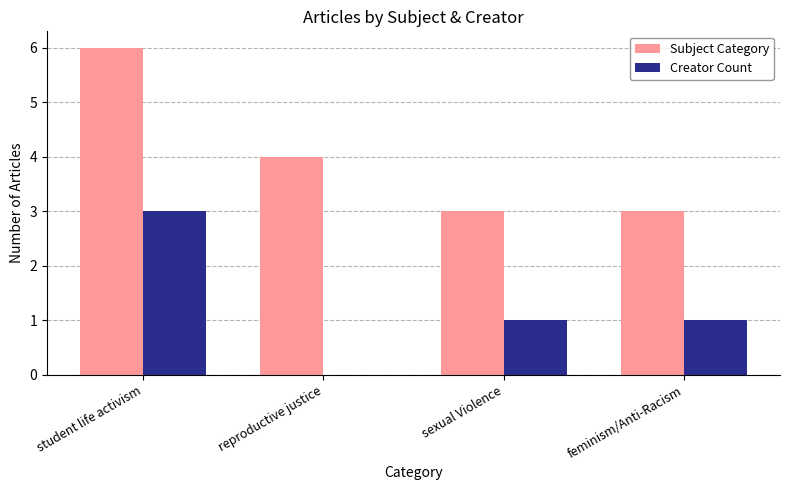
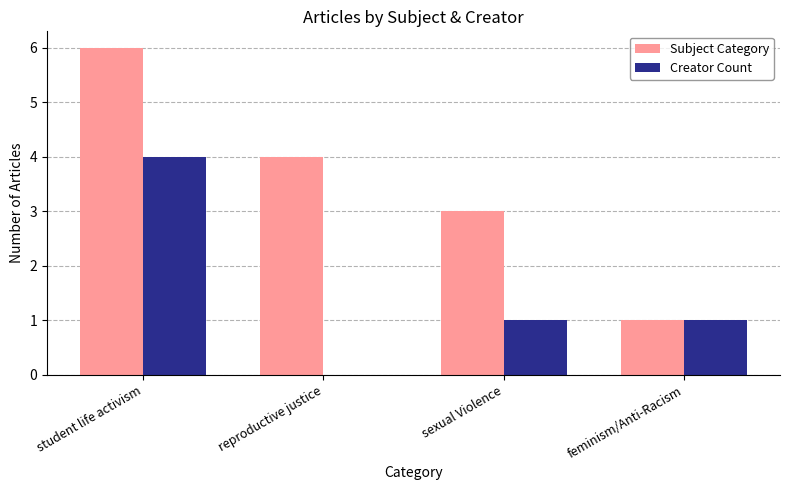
  {
    "Subject Category": {
      "student life activism": 6,
      "reproductive justice": 4,
      "sexual Violence": 3,
-     "feminism/Anti-Racism": 3
+     "feminism/Anti-Racism": 1
    },
    "Creator Count": {
-     "student life activism": 3,
+     "student life activism": 4,
      "reproductive justice": 0,
      "sexual Violence": 1,
      "feminism/Anti-Racism": 1
    }
  }
